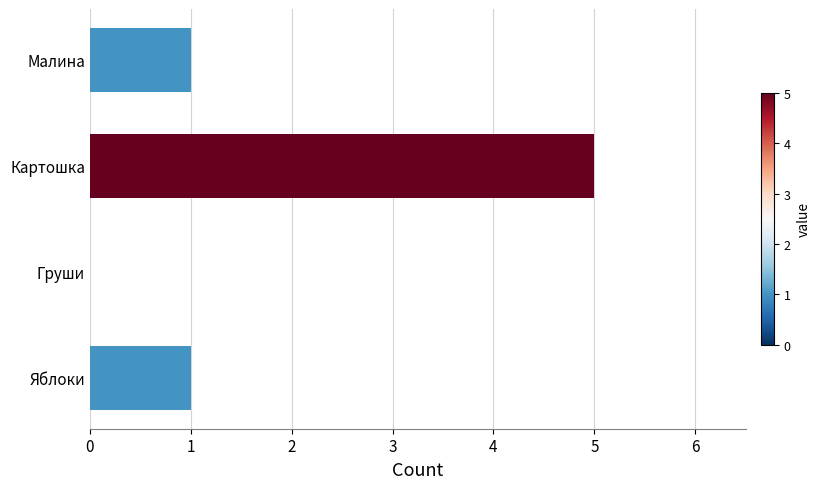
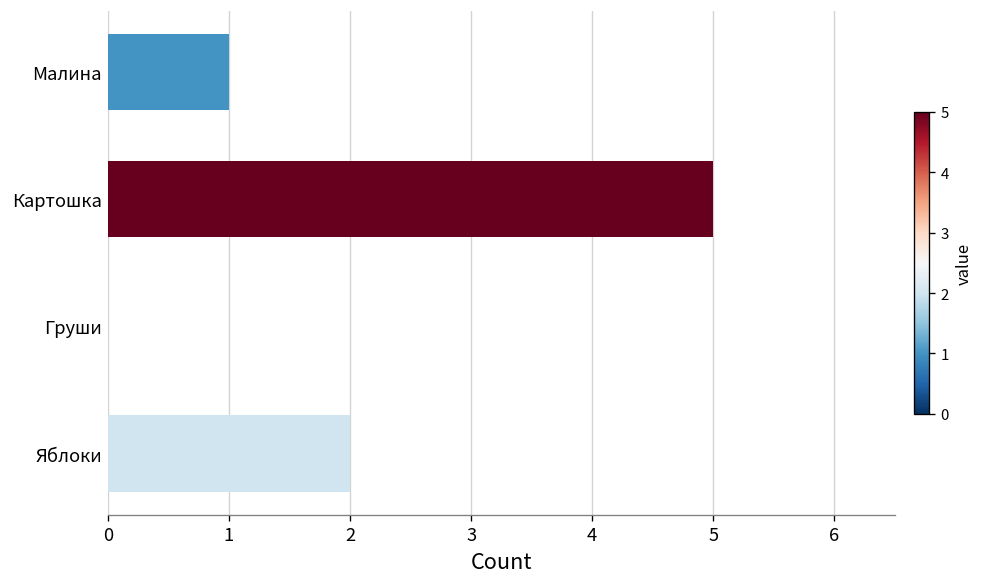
  {
    "Малина": 1,
    "Картошка": 5,
    "Груши": 0,
-   "Яблоки": 1
+   "Яблоки": 2
  }
